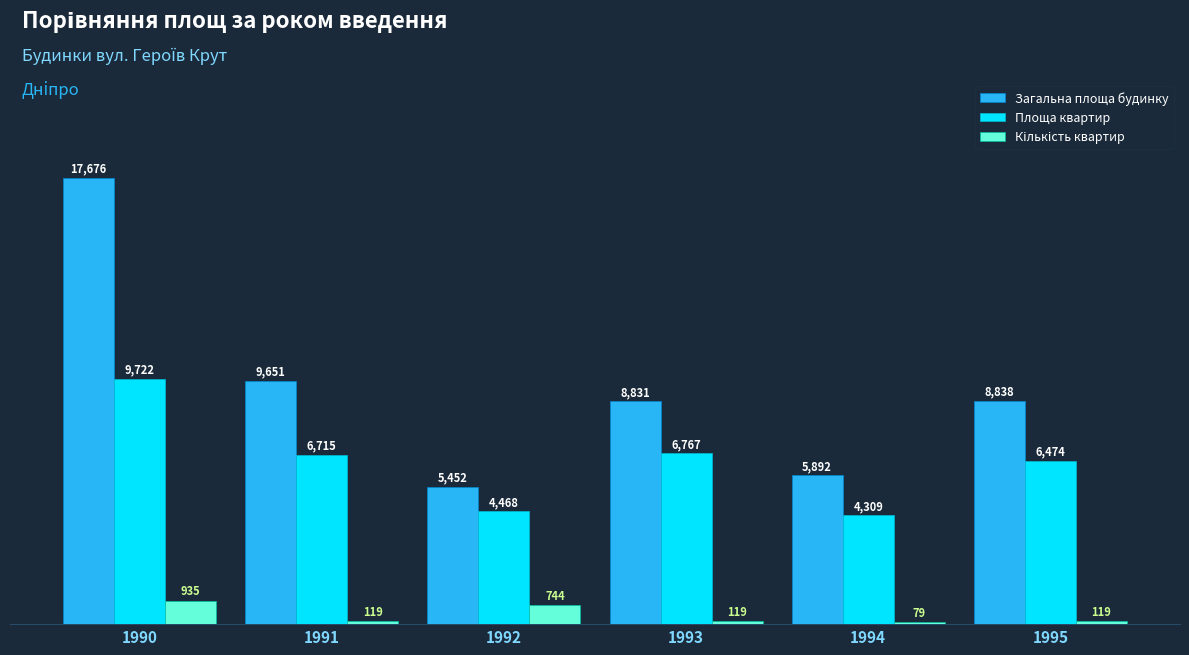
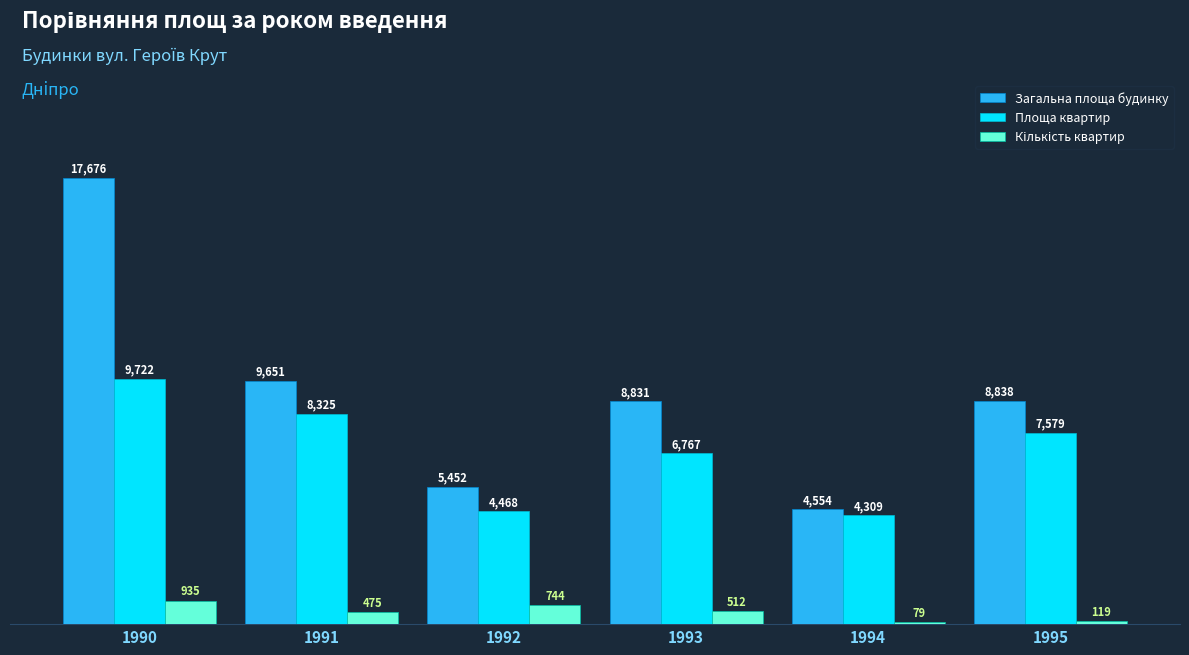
  {
    "Загальна площа будинку": {
      "1990": "17,676",
      "1991": "9,651",
      "1992": "5,452",
      "1993": "8,831",
-     "1994": "5,892",
+     "1994": "4,554",
      "1995": "8,838"
    },
    "Площа квартир": {
      "1990": "9,722",
-     "1991": "6,715",
+     "1991": "8,325",
      "1992": "4,468",
      "1993": "6,767",
      "1994": "4,309",
-     "1995": "6,474"
+     "1995": "7,579"
    },
    "Кількість квартир": {
      "1990": "935",
-     "1991": "119",
+     "1991": "475",
      "1992": "744",
-     "1993": "119",
+     "1993": "512",
      "1994": "79",
      "1995": "119"
    }
  }
